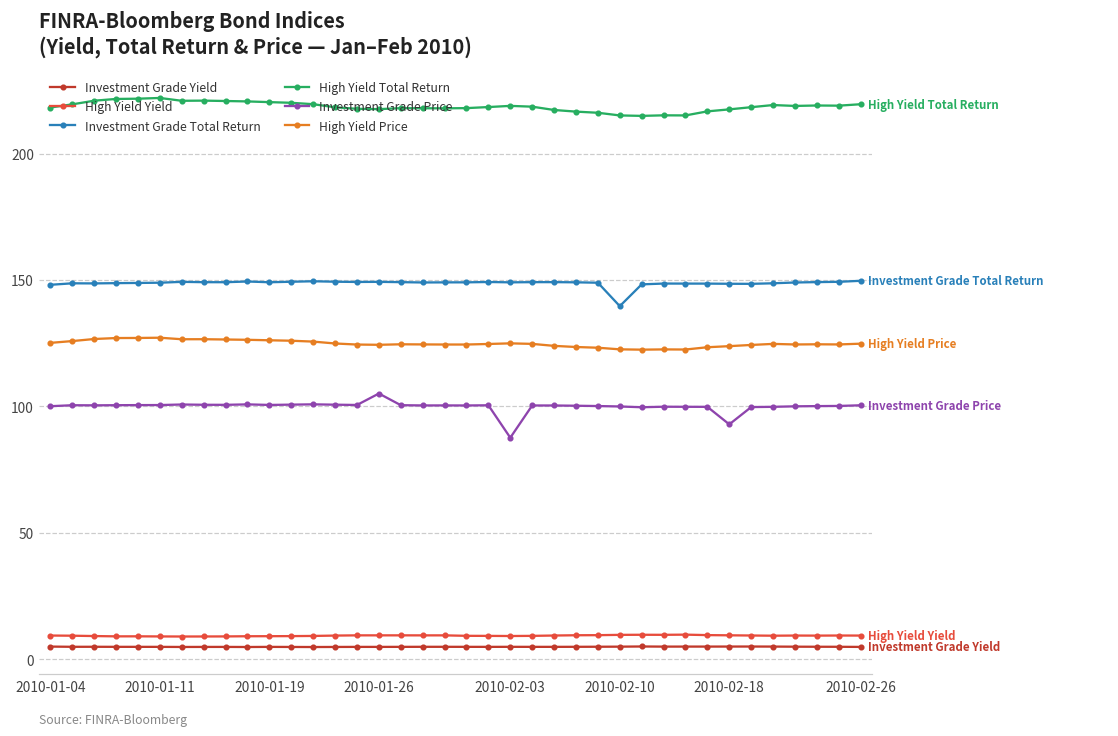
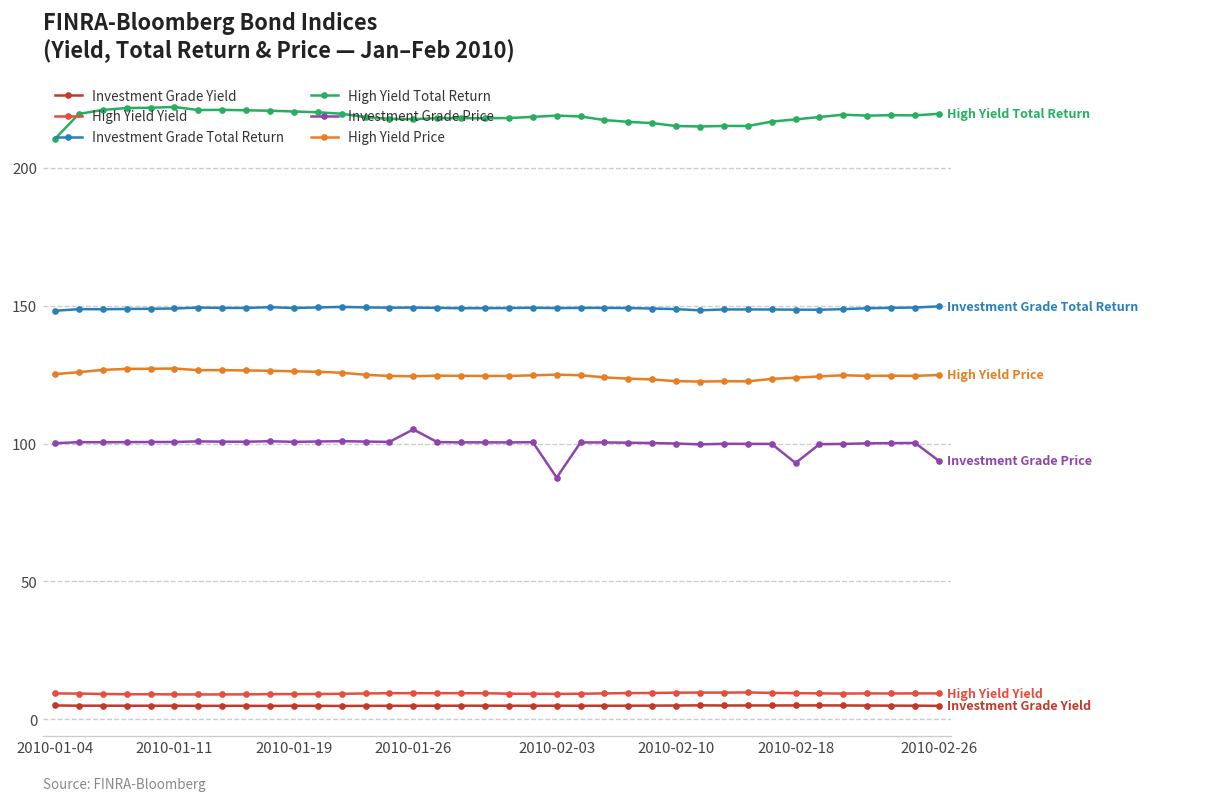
  {
    "Investment Grade Total Return": {
      "2010-01-04": 148,
      "2010-01-11": 149,
      "2010-01-19": 149,
      "2010-01-26": 149,
      "2010-02-03": 149,
-     "2010-02-10": 140,
+     "2010-02-10": 149,
      "2010-02-18": 149,
      "2010-02-26": 150
    },
    "High Yield Total Return": {
-     "2010-01-04": 218,
+     "2010-01-04": 210,
      "2010-01-11": 222,
      "2010-01-19": 220,
      "2010-01-26": 218,
      "2010-02-03": 219,
      "2010-02-10": 215,
      "2010-02-18": 218,
      "2010-02-26": 220
    },
    "Investment Grade Price": {
      "2010-01-04": 100,
      "2010-01-11": 101,
      "2010-01-19": 101,
      "2010-01-26": 105,
      "2010-02-03": 88,
      "2010-02-10": 100,
      "2010-02-18": 93,
-     "2010-02-26": 100
+     "2010-02-26": 94
    }
  }
